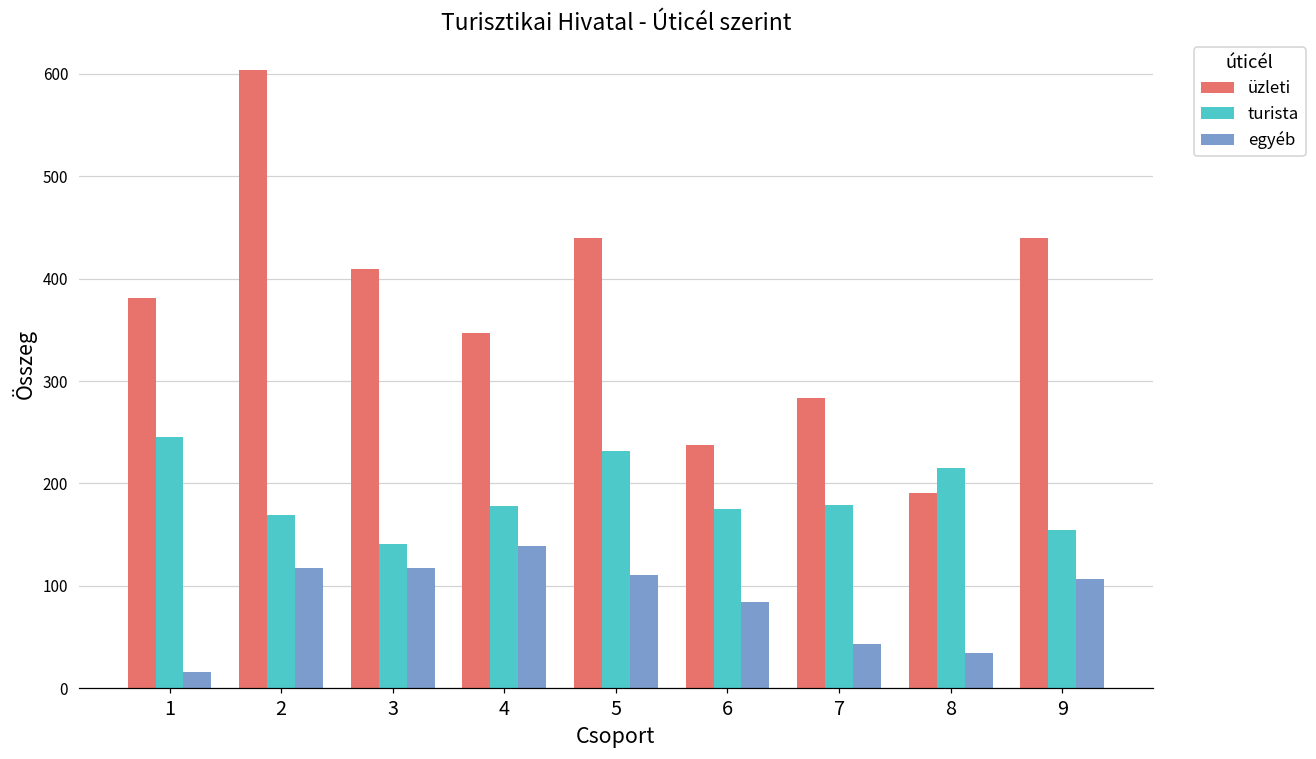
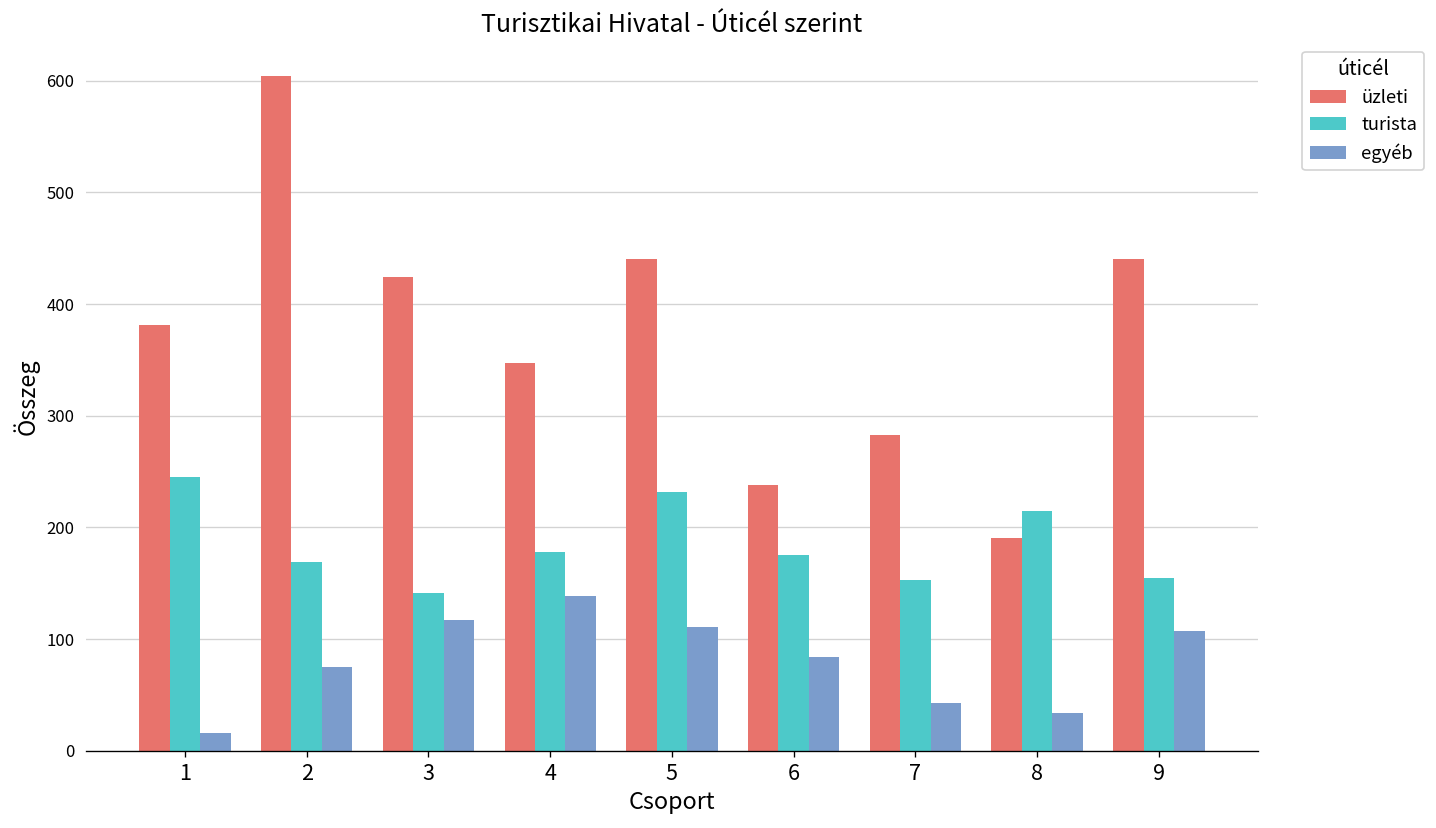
  {
    "üzleti": {
      "1": 380,
      "2": 600,
-     "3": 410,
+     "3": 420,
      "4": 350,
      "5": 440,
      "6": 240,
      "7": 280,
      "8": 190,
      "9": 440
    },
    "turista": {
      "1": 250,
      "2": 170,
      "3": 140,
      "4": 180,
      "5": 230,
      "6": 180,
-     "7": 180,
+     "7": 150,
      "8": 220,
      "9": 160
    },
    "egyéb": {
      "1": 20,
-     "2": 120,
+     "2": 80,
      "3": 120,
      "4": 140,
      "5": 110,
      "6": 80,
      "7": 40,
      "8": 30,
      "9": 110
    }
  }
